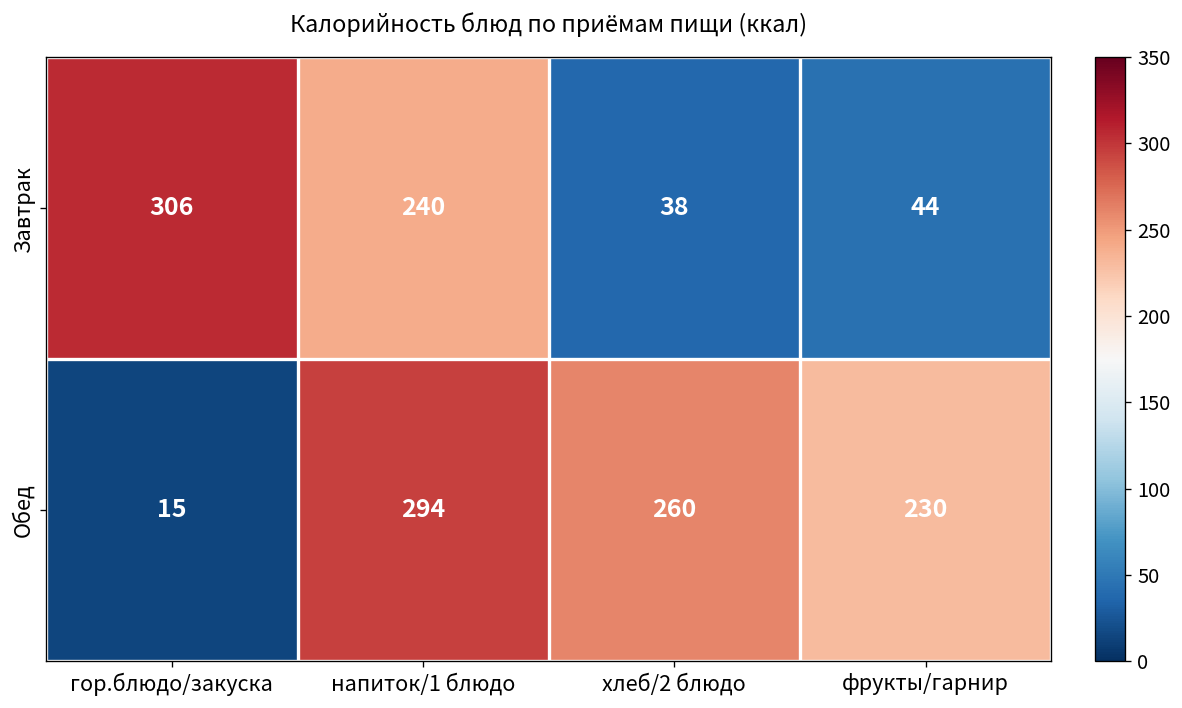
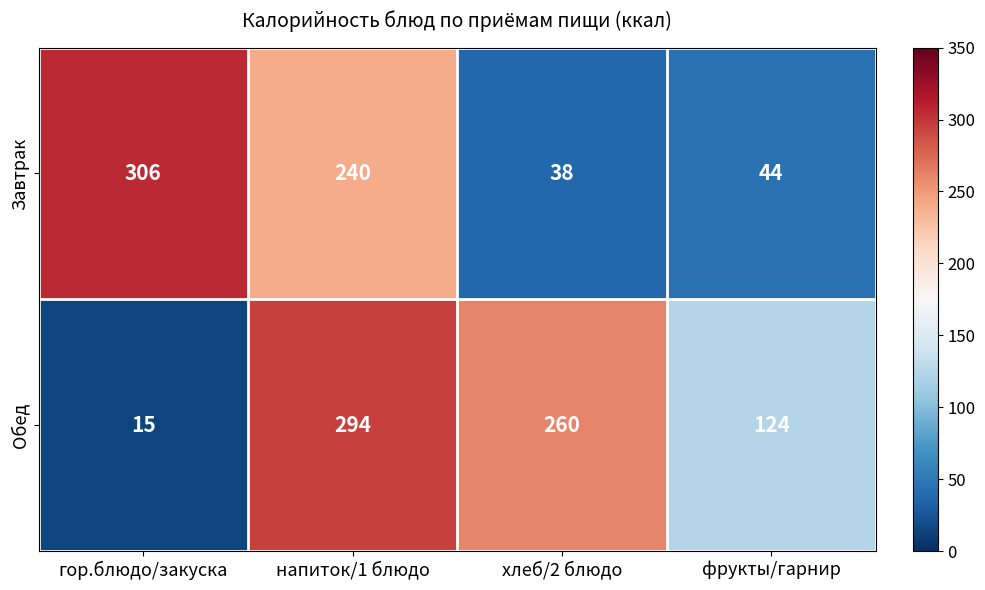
  {
    "Завтрак": {
      "гор.блюдо/закуска": 306,
      "напиток/1 блюдо": 240,
      "хлеб/2 блюдо": 38,
      "фрукты/гарнир": 44
    },
    "Обед": {
      "гор.блюдо/закуска": 15,
      "напиток/1 блюдо": 294,
      "хлеб/2 блюдо": 260,
-     "фрукты/гарнир": 230
+     "фрукты/гарнир": 124
    }
  }
